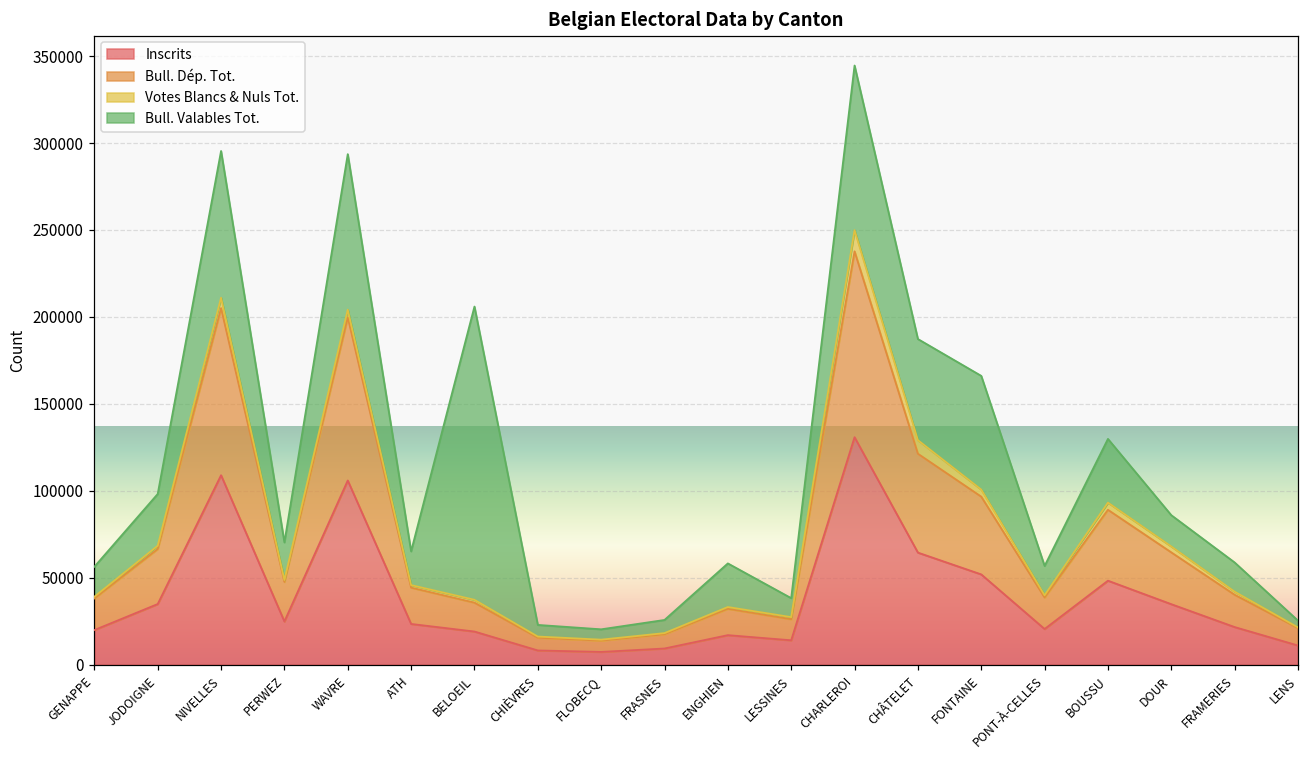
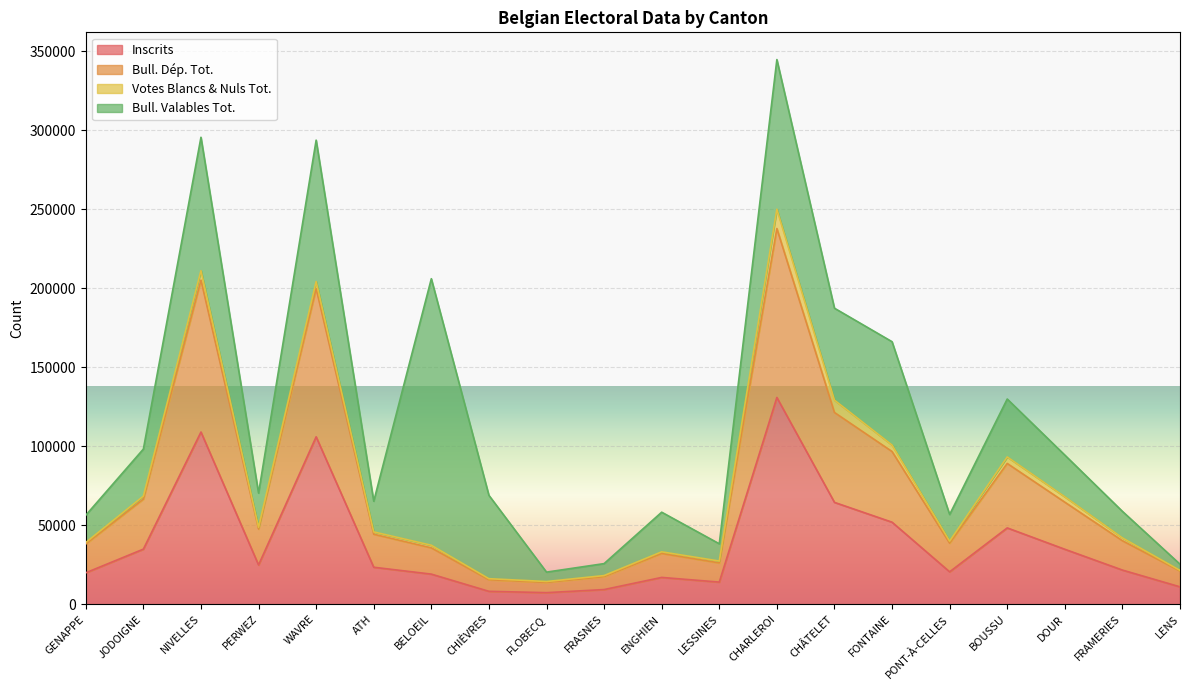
  {
    "Bull. Valables Tot.": {
      "GENAPPE": 17000,
      "JODOIGNE": 30000,
      "NIVELLES": 84000,
      "PERWEZ": 22000,
      "WAVRE": 89000,
      "ATH": 19000,
      "BELOEIL": 169000,
-     "CHIÈVRES": 7000,
+     "CHIÈVRES": 53000,
      "FLOBECQ": 6000,
      "FRASNES": 8000,
      "ENGHIEN": 25000,
      "LESSINES": 11000,
      "CHARLEROI": 95000,
      "CHÂTELET": 58000,
      "FONTAINE": 65000,
      "PONT-À-CELLES": 17000,
      "BOUSSU": 37000,
-     "DOUR": 18000,
+     "DOUR": 26000,
      "FRAMERIES": 17000,
      "LENS": 4000
    }
  }
